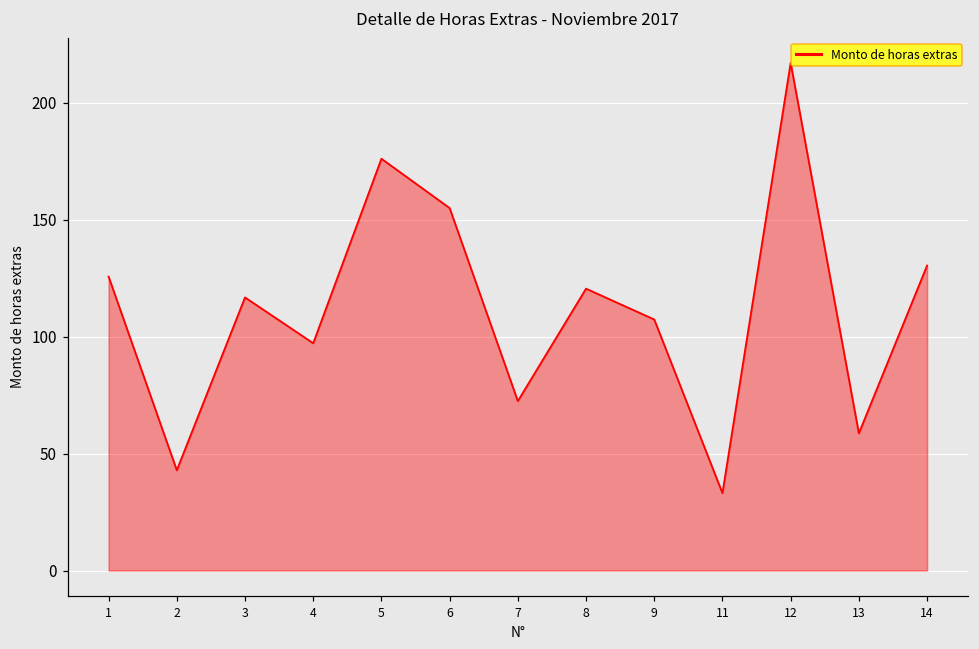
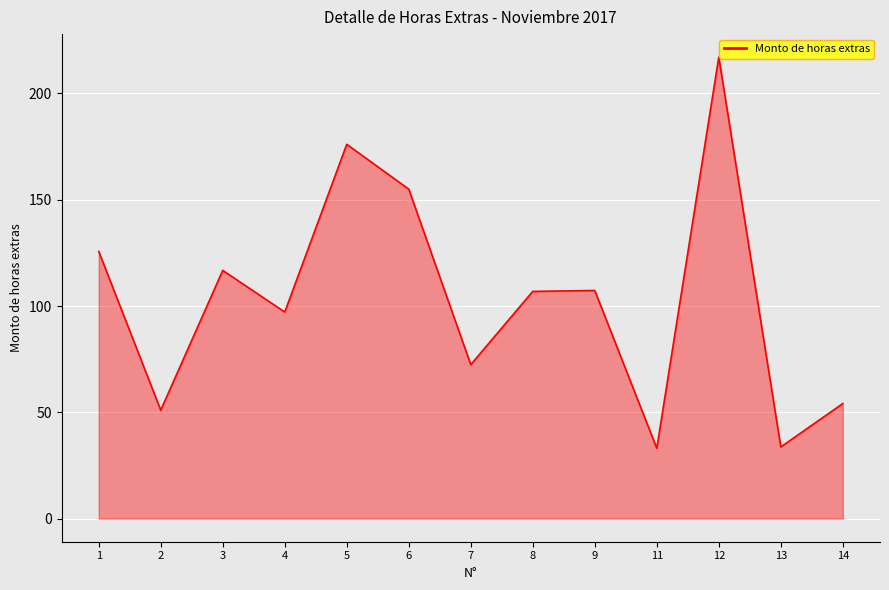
  {
    "1": 126,
-   "2": 43,
+   "2": 51,
    "3": 117,
    "4": 97,
    "5": 176,
    "6": 155,
    "7": 72,
-   "8": 121,
+   "8": 107,
    "9": 107,
    "11": 33,
    "12": 217,
-   "13": 59,
-   "14": 130
+   "13": 34,
+   "14": 54
  }
